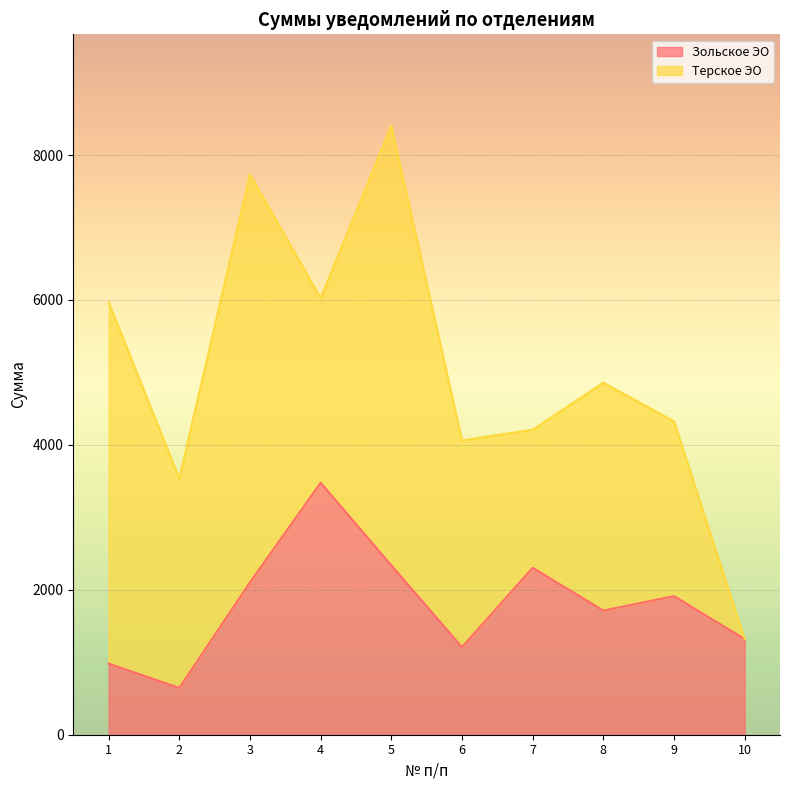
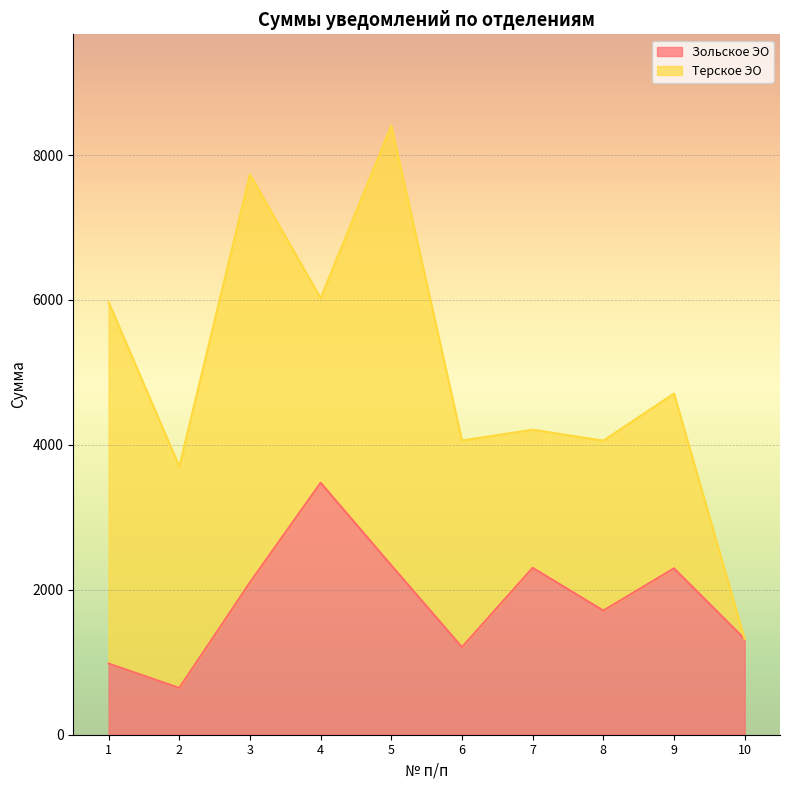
  {
    "Зольское ЭО": {
      "1": 1000,
      "2": 600,
      "3": 2100,
      "4": 3500,
      "5": 2300,
      "6": 1200,
      "7": 2300,
      "8": 1700,
-     "9": 1900
+     "9": 2300
    },
    "Терское ЭО": {
      "1": 5000,
-     "2": 2900,
+     "2": 3100,
      "3": 5600,
      "4": 2500,
      "5": 6100,
      "6": 2900,
      "7": 1900,
-     "8": 3100,
+     "8": 2300,
      "9": 2400
    }
  }
